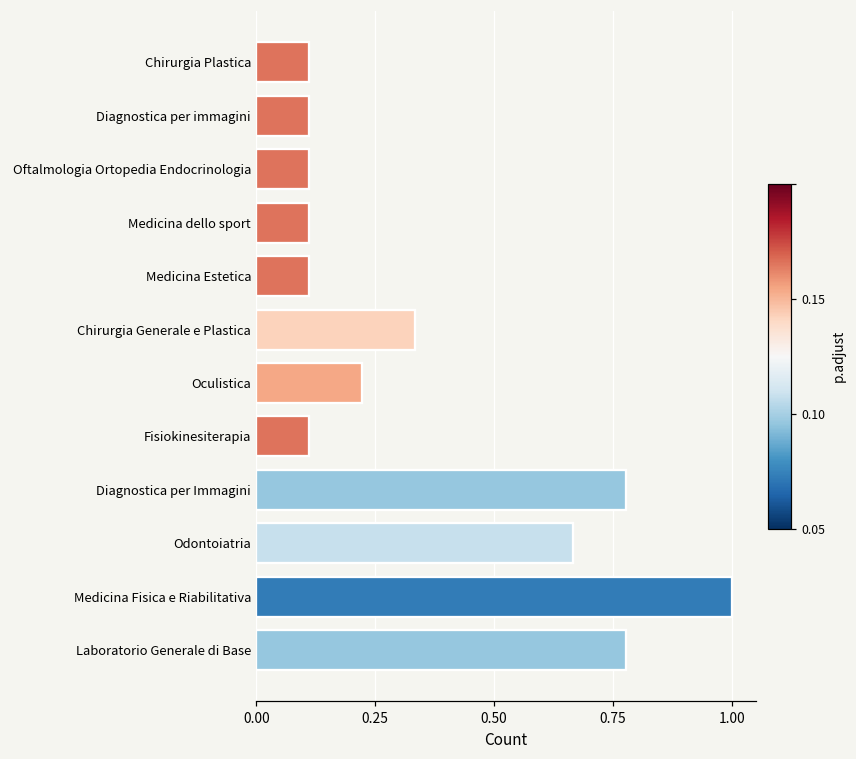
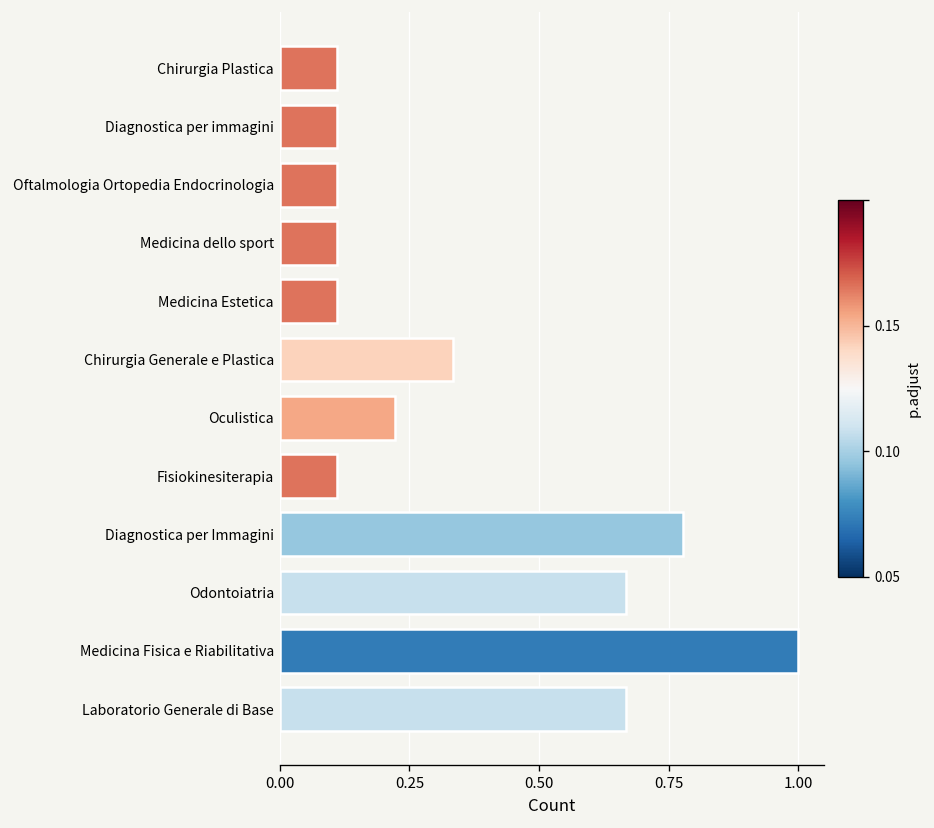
  {
    "Chirurgia Plastica": 0.11,
    "Diagnostica per immagini": 0.11,
    "Oftalmologia Ortopedia Endocrinologia": 0.11,
    "Medicina dello sport": 0.11,
    "Medicina Estetica": 0.11,
    "Chirurgia Generale e Plastica": 0.33,
    "Oculistica": 0.22,
    "Fisiokinesiterapia": 0.11,
    "Diagnostica per Immagini": 0.78,
    "Odontoiatria": 0.67,
    "Medicina Fisica e Riabilitativa": 1.00,
-   "Laboratorio Generale di Base": 0.78
+   "Laboratorio Generale di Base": 0.67
  }
